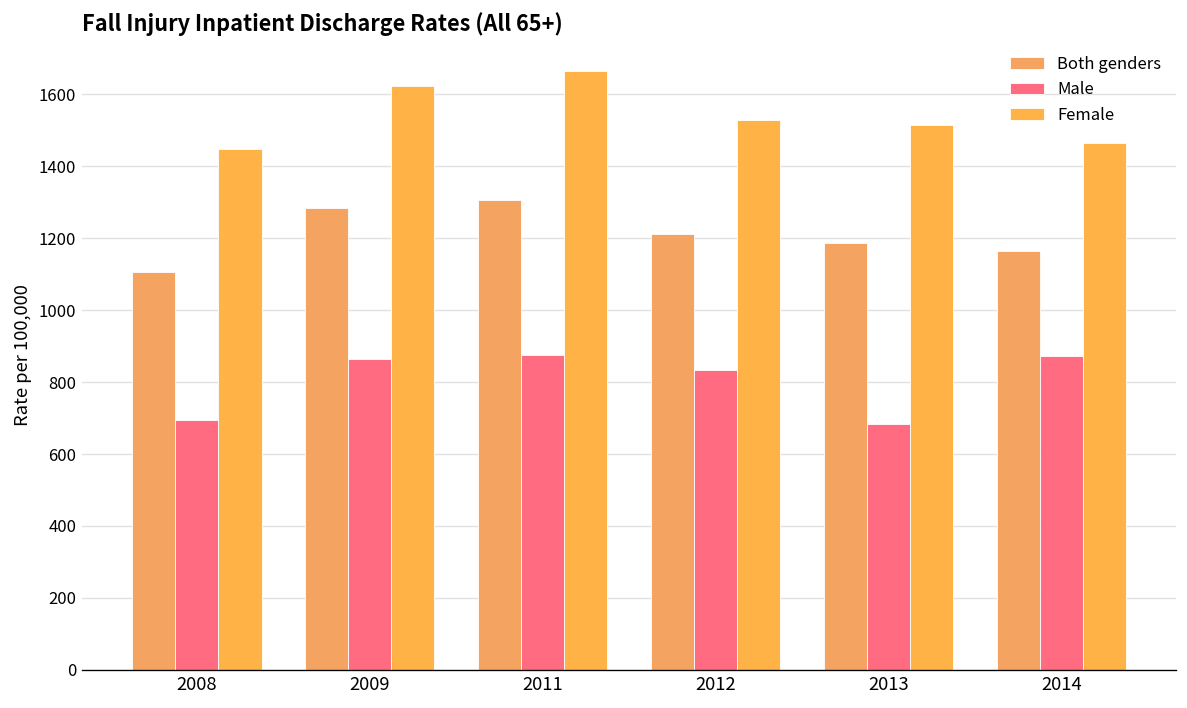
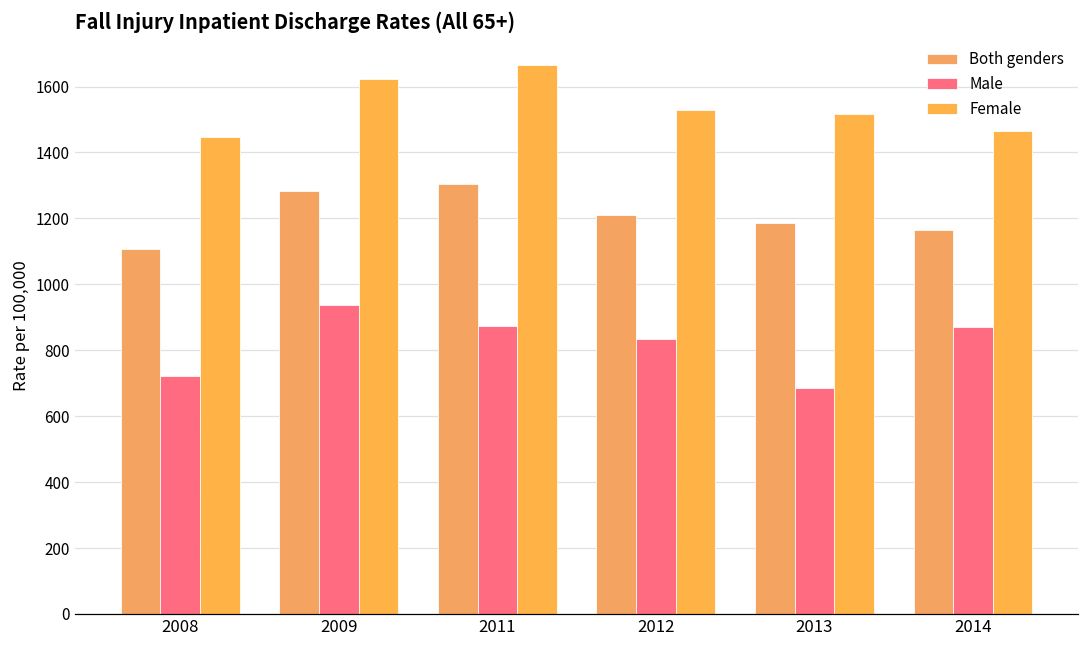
  {
    "Male": {
-     "2008": 690,
-     "2009": 860,
+     "2008": 720,
+     "2009": 940,
      "2011": 870,
      "2012": 830,
      "2013": 680,
      "2014": 870
    }
  }
